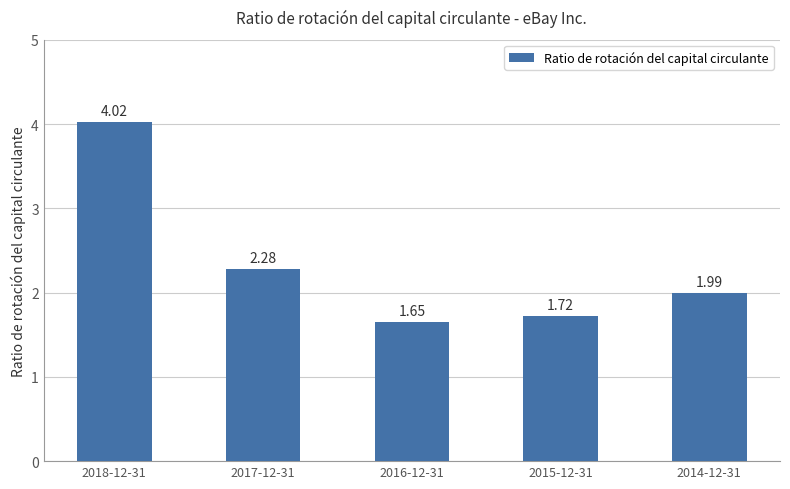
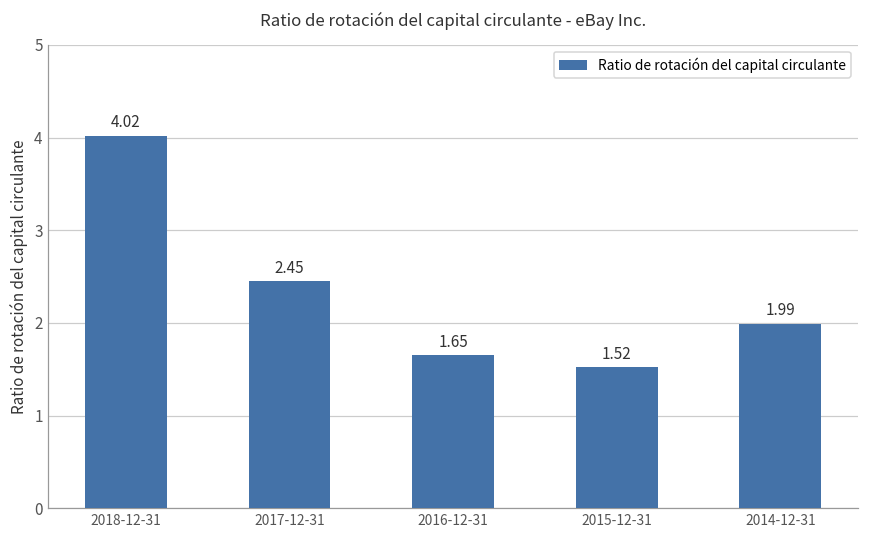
  {
    "2018-12-31": 4.02,
-   "2017-12-31": 2.28,
+   "2017-12-31": 2.45,
    "2016-12-31": 1.65,
-   "2015-12-31": 1.72,
+   "2015-12-31": 1.52,
    "2014-12-31": 1.99
  }
